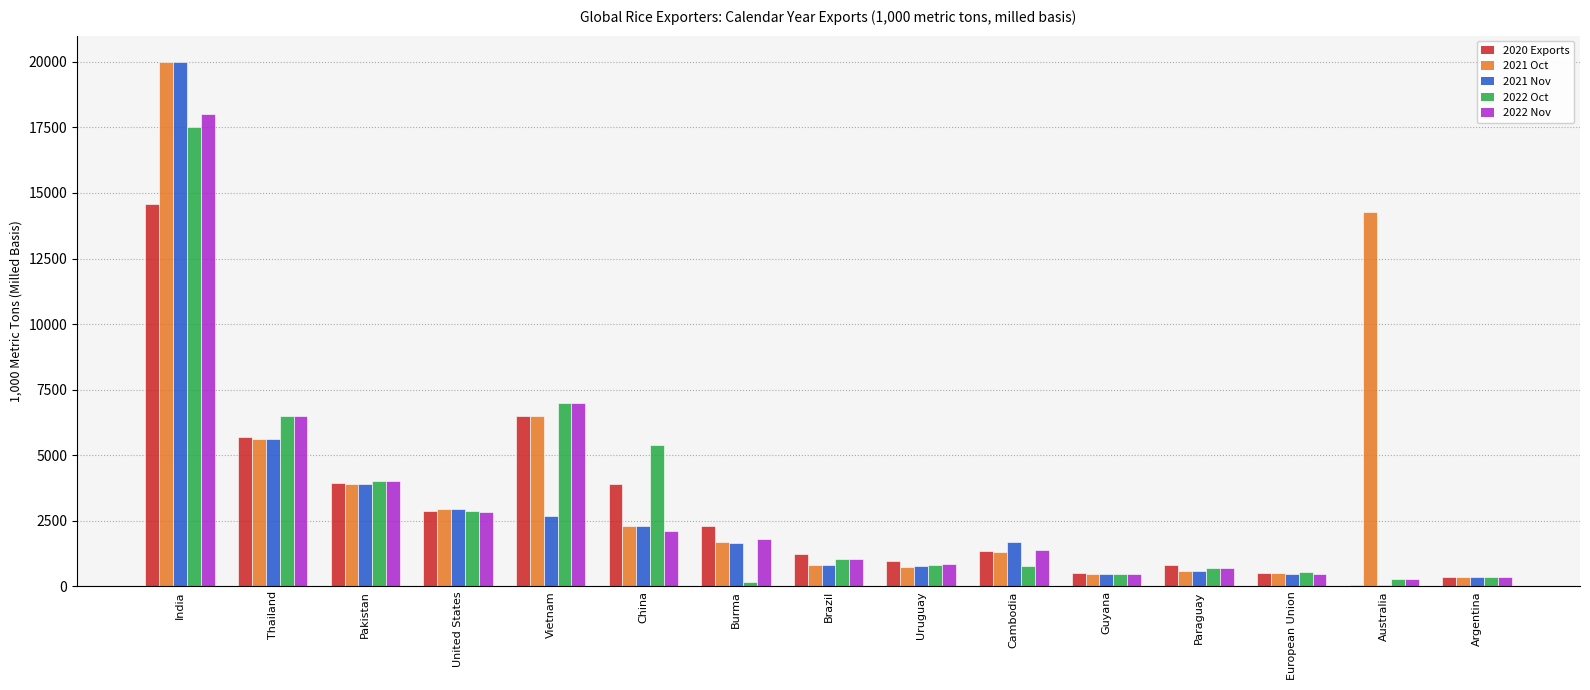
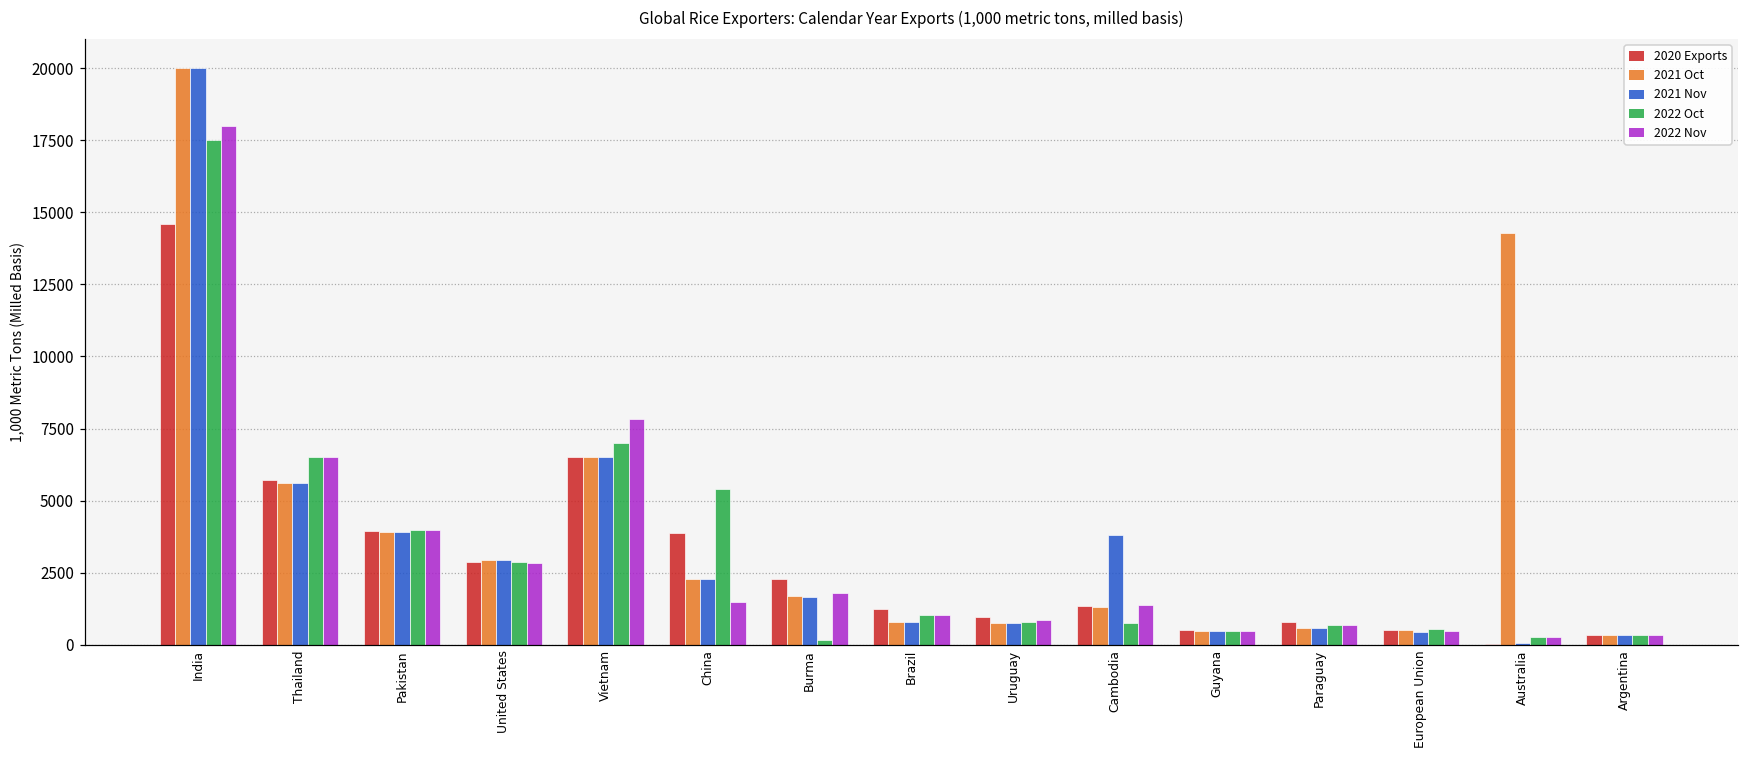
  {
    "2020 Exports": {
      "India": 14600,
      "Thailand": 5700,
      "Pakistan": 3900,
      "United States": 2900,
      "Vietnam": 6500,
      "China": 3900,
      "Burma": 2300,
      "Brazil": 1200,
      "Uruguay": 1000,
      "Cambodia": 1400,
      "Guyana": 500,
      "Paraguay": 800,
      "European Union": 500,
      "Argentina": 300
    },
    "2021 Oct": {
      "India": 20000,
      "Thailand": 5600,
      "Pakistan": 3900,
      "United States": 3000,
      "Vietnam": 6500,
      "China": 2300,
      "Burma": 1700,
      "Brazil": 800,
      "Uruguay": 800,
      "Cambodia": 1300,
      "Guyana": 500,
      "Paraguay": 600,
      "European Union": 500,
      "Australia": 14300,
      "Argentina": 400
    },
    "2021 Nov": {
      "India": 20000,
      "Thailand": 5600,
      "Pakistan": 3900,
      "United States": 3000,
-     "Vietnam": 2700,
+     "Vietnam": 6500,
      "China": 2300,
      "Burma": 1700,
      "Brazil": 800,
      "Uruguay": 800,
-     "Cambodia": 1700,
+     "Cambodia": 3800,
      "Guyana": 500,
      "Paraguay": 600,
      "European Union": 500,
      "Argentina": 400
    },
    "2022 Oct": {
      "India": 17500,
      "Thailand": 6500,
      "Pakistan": 4000,
      "United States": 2900,
      "Vietnam": 7000,
      "China": 5400,
      "Burma": 200,
      "Brazil": 1100,
      "Uruguay": 800,
      "Cambodia": 800,
      "Guyana": 500,
      "Paraguay": 700,
      "European Union": 600,
      "Australia": 300,
      "Argentina": 400
    },
    "2022 Nov": {
      "India": 18000,
      "Thailand": 6500,
      "Pakistan": 4000,
      "United States": 2900,
-     "Vietnam": 7000,
-     "China": 2100,
+     "Vietnam": 7800,
+     "China": 1500,
      "Burma": 1800,
      "Brazil": 1100,
      "Uruguay": 900,
      "Cambodia": 1400,
      "Guyana": 500,
      "Paraguay": 700,
      "European Union": 500,
      "Australia": 300,
      "Argentina": 400
    }
  }
